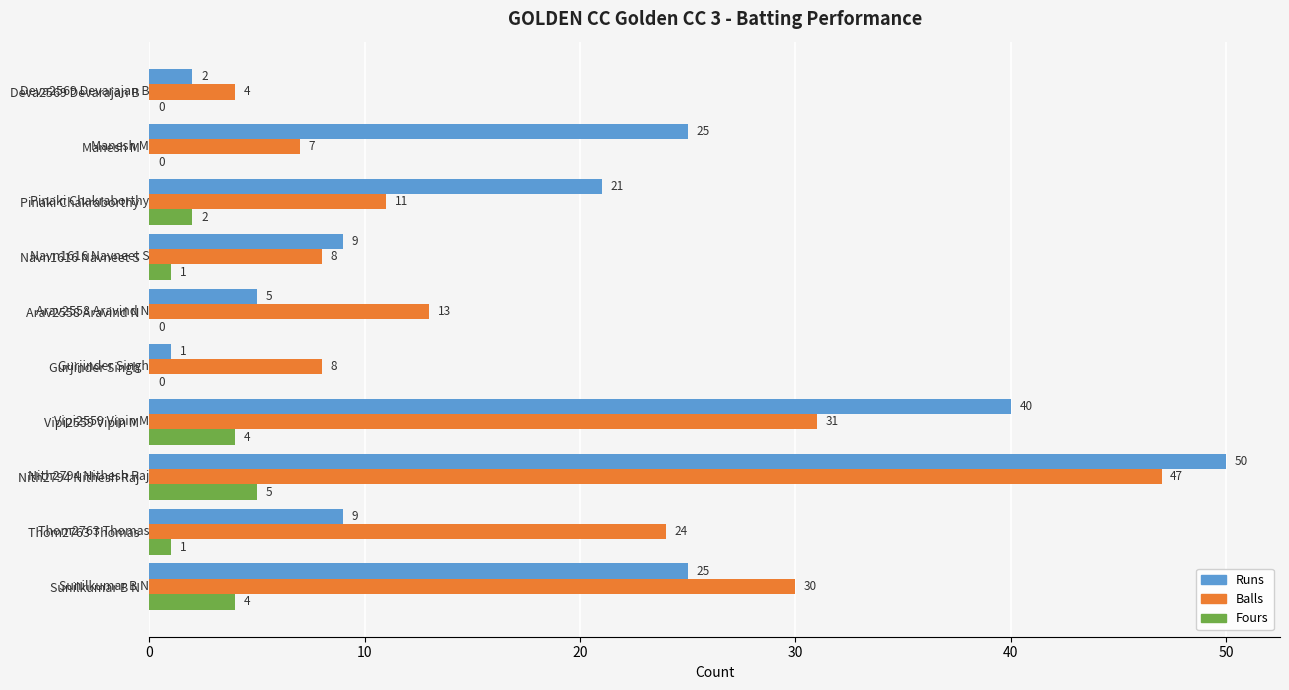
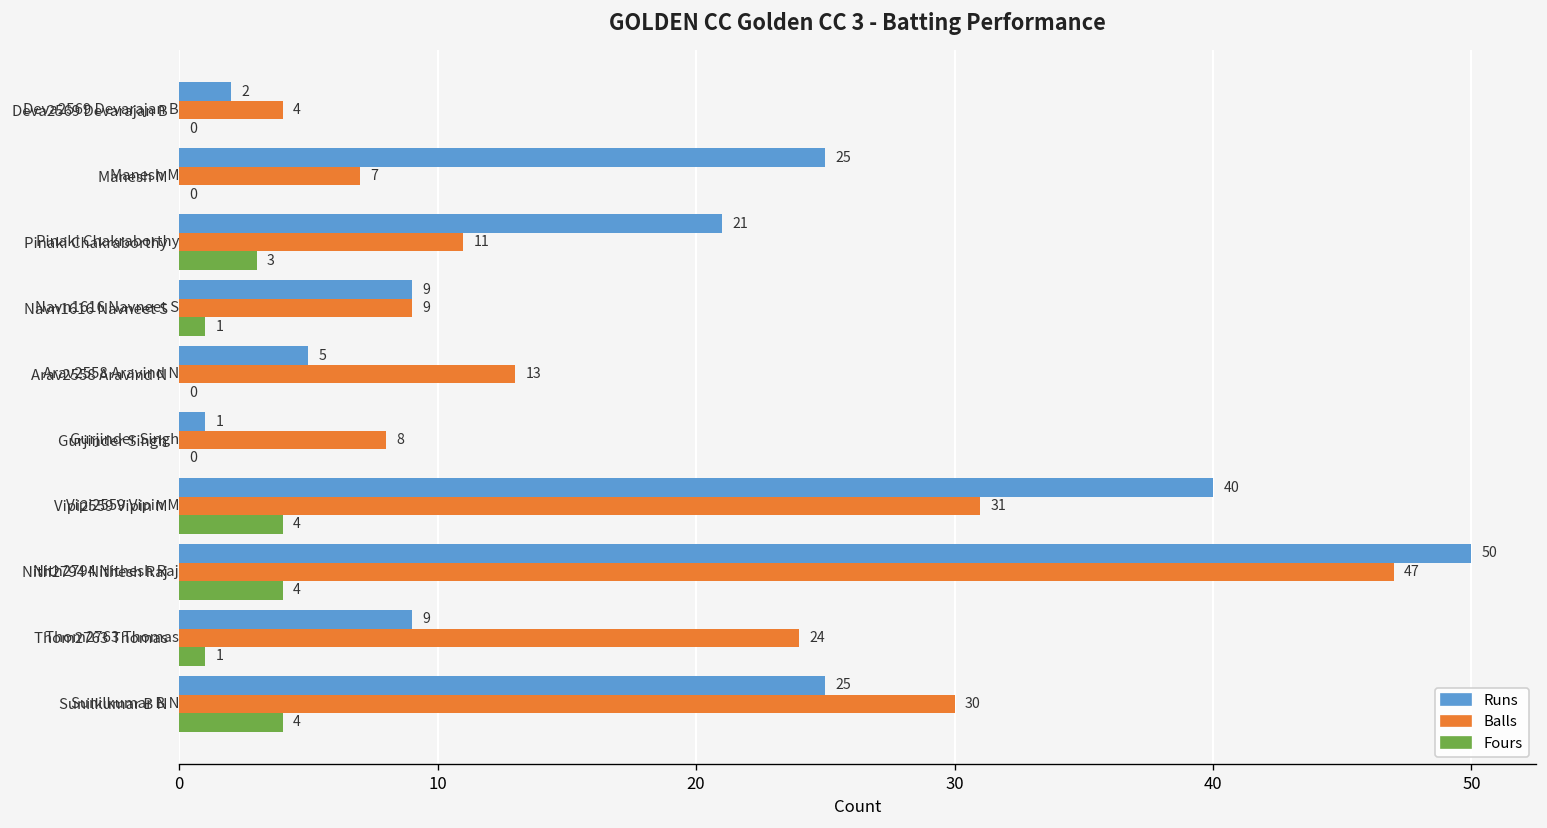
  {
    "Runs": {
      "Deva2569 Devarajan B": 2,
      "Manesh M": 25,
      "Pinaki Chakraborthy": 21,
      "Navn1616 Navneet S": 9,
      "Arav2558 Aravind N": 5,
      "Gurjinder Singh": 1,
      "Vipi2559 Vipin M": 40,
      "Nith2794 Nithesh Raj": 50,
      "Thom2763 Thomas": 9,
      "Sunilkumar B N": 25
    },
    "Balls": {
      "Deva2569 Devarajan B": 4,
      "Manesh M": 7,
      "Pinaki Chakraborthy": 11,
-     "Navn1616 Navneet S": 8,
+     "Navn1616 Navneet S": 9,
      "Arav2558 Aravind N": 13,
      "Gurjinder Singh": 8,
      "Vipi2559 Vipin M": 31,
      "Nith2794 Nithesh Raj": 47,
      "Thom2763 Thomas": 24,
      "Sunilkumar B N": 30
    },
    "Fours": {
      "Deva2569 Devarajan B": 0,
      "Manesh M": 0,
-     "Pinaki Chakraborthy": 2,
+     "Pinaki Chakraborthy": 3,
      "Navn1616 Navneet S": 1,
      "Arav2558 Aravind N": 0,
      "Gurjinder Singh": 0,
      "Vipi2559 Vipin M": 4,
-     "Nith2794 Nithesh Raj": 5,
+     "Nith2794 Nithesh Raj": 4,
      "Thom2763 Thomas": 1,
      "Sunilkumar B N": 4
    }
  }
